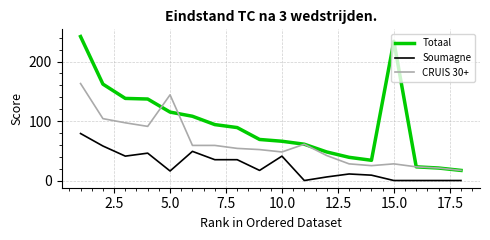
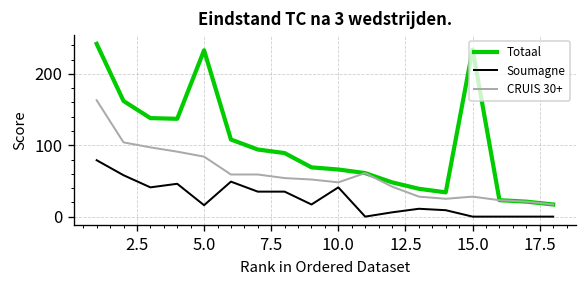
  {
    "Totaal": {
-     "5.0": 120,
+     "5.0": 230,
      "10.0": 70
    },
    "Soumagne": {
      "5.0": 20,
      "10.0": 40,
      "15.0": 0
    },
    "CRUIS 30+": {
-     "5.0": 140,
+     "5.0": 80,
      "10.0": 50,
      "15.0": 30
    }
  }
